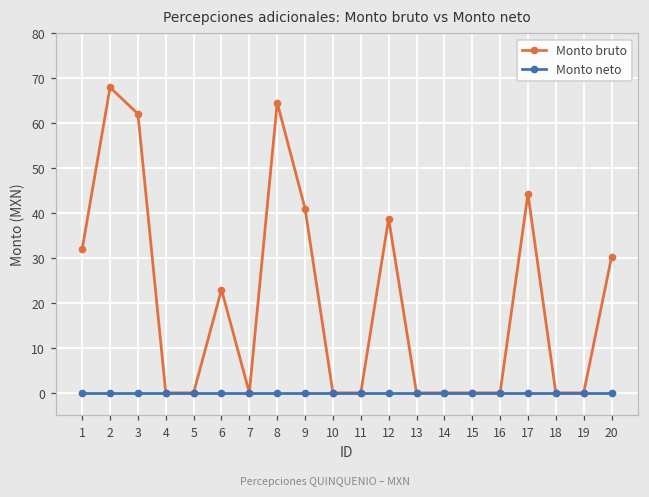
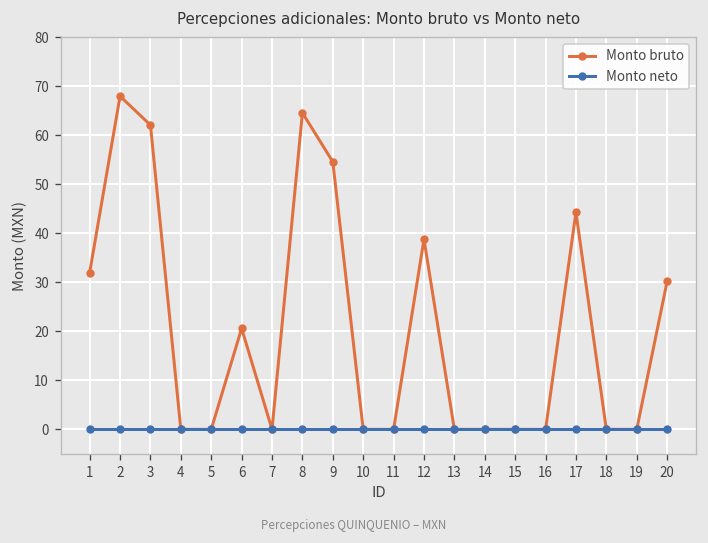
  {
    "Monto bruto": {
      "1": 32,
      "2": 68,
      "3": 62,
-     "6": 23,
+     "6": 21,
      "8": 65,
-     "9": 41,
+     "9": 55,
      "12": 39,
      "17": 44,
      "20": 30
    },
    "Monto neto": {
      "1": 0,
      "2": 0,
      "3": 0,
      "6": 0,
      "8": 0,
      "9": 0,
      "12": 0,
      "17": 0,
      "20": 0
    }
  }
